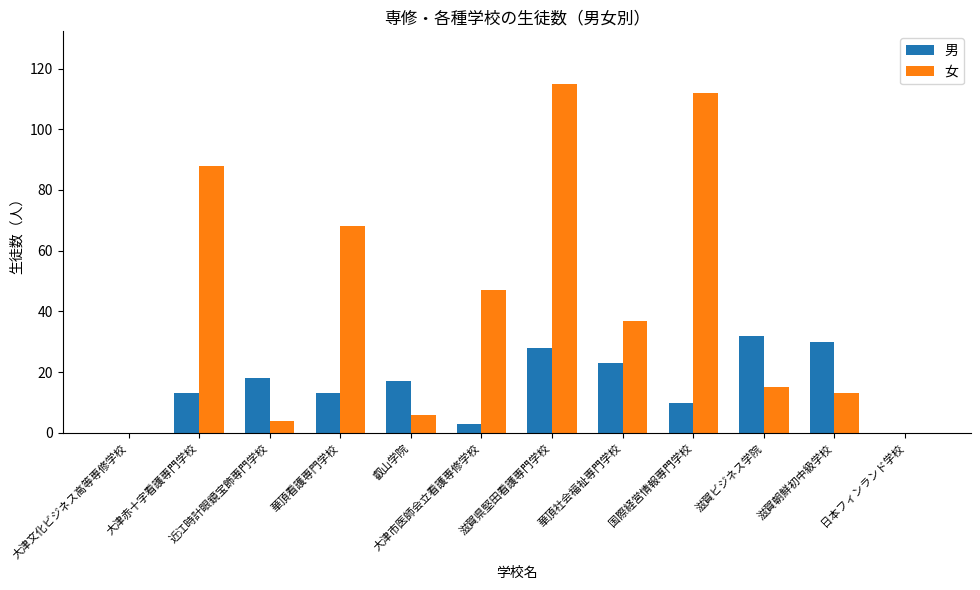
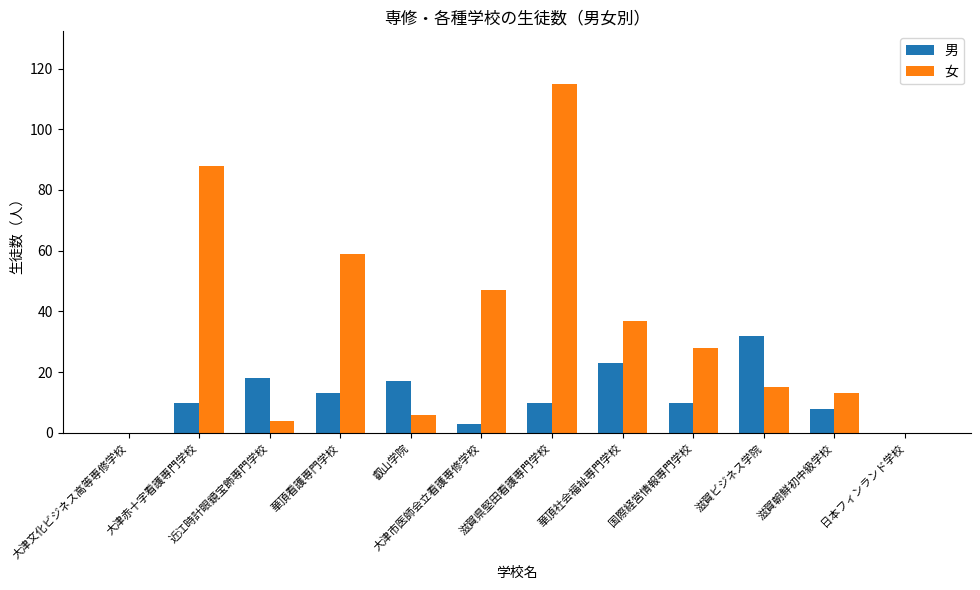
  {
    "男": {
      "大津文化ビジネス高等専修学校": 0,
-     "大津赤十字看護専門学校": 13,
+     "大津赤十字看護専門学校": 10,
      "近江時計眼鏡宝飾専門学校": 18,
      "華頂看護専門学校": 13,
      "叡山学院": 17,
      "大津市医師会立看護専修学校": 3,
-     "滋賀県堅田看護専門学校": 28,
+     "滋賀県堅田看護専門学校": 10,
      "華頂社会福祉専門学校": 23,
      "国際経営情報専門学校": 10,
      "滋賀ビジネス学院": 32,
-     "滋賀朝鮮初中級学校": 30,
+     "滋賀朝鮮初中級学校": 8,
      "日本フィンランド学校": 0
    },
    "女": {
      "大津文化ビジネス高等専修学校": 0,
      "大津赤十字看護専門学校": 88,
      "近江時計眼鏡宝飾専門学校": 4,
-     "華頂看護専門学校": 68,
+     "華頂看護専門学校": 59,
      "叡山学院": 6,
      "大津市医師会立看護専修学校": 47,
      "滋賀県堅田看護専門学校": 115,
      "華頂社会福祉専門学校": 37,
-     "国際経営情報専門学校": 112,
+     "国際経営情報専門学校": 28,
      "滋賀ビジネス学院": 15,
      "滋賀朝鮮初中級学校": 13,
      "日本フィンランド学校": 0
    }
  }
